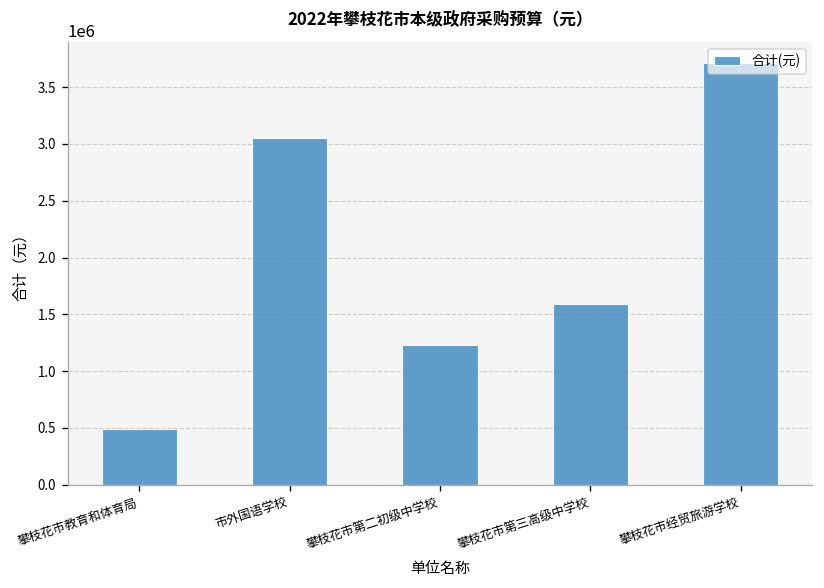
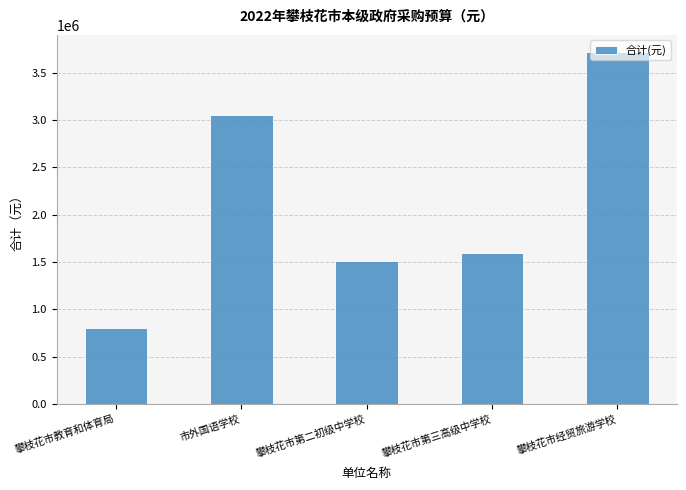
  {
-   "攀枝花市教育和体育局": 500000,
+   "攀枝花市教育和体育局": 800000,
    "市外国语学校": 3100000,
-   "攀枝花市第二初级中学校": 1200000,
+   "攀枝花市第二初级中学校": 1500000,
    "攀枝花市第三高级中学校": 1600000
  }
